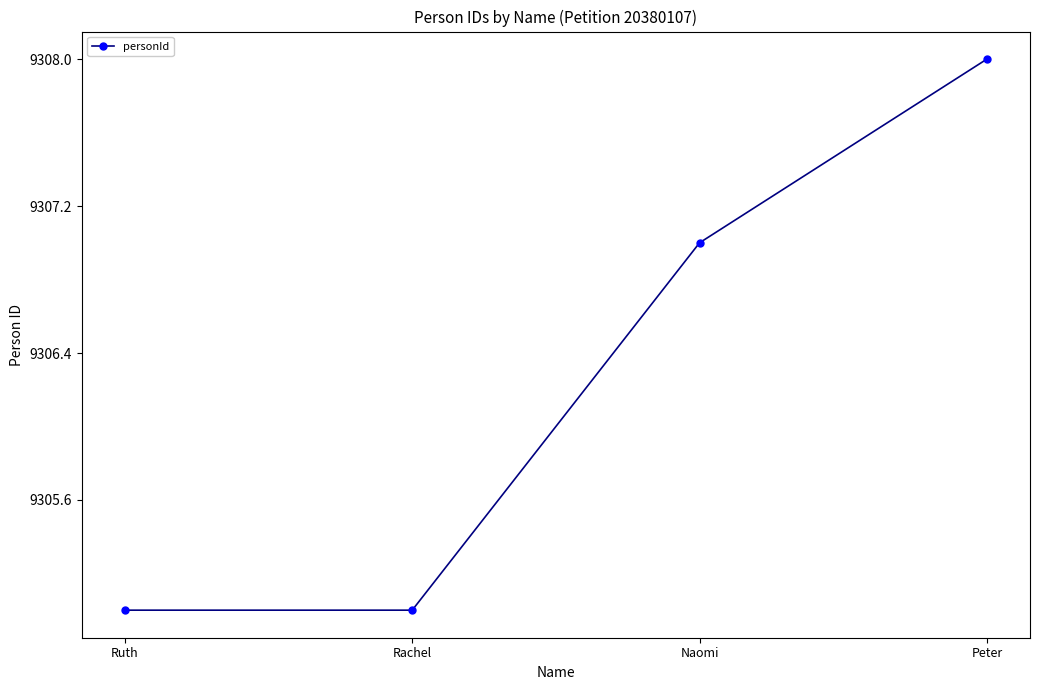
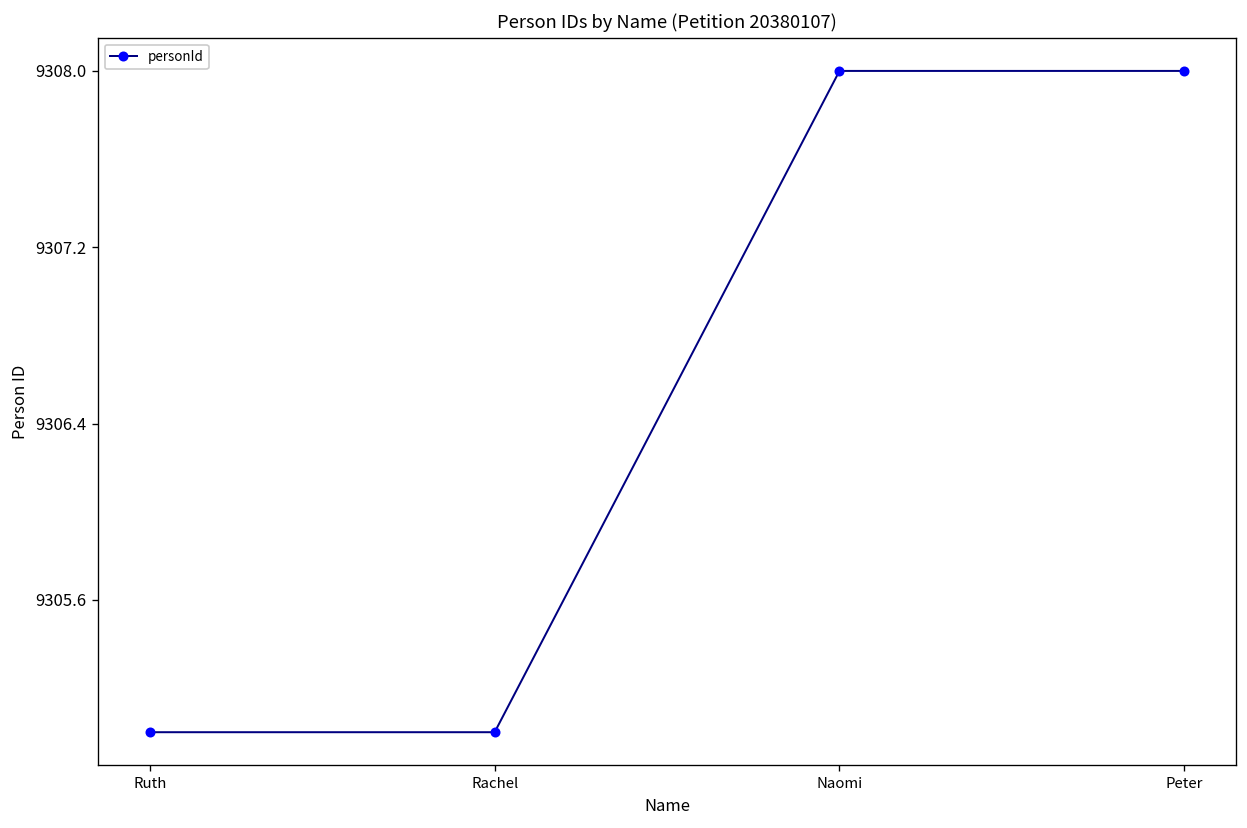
  {
    "Ruth": 9305,
    "Rachel": 9305,
-   "Naomi": 9307,
+   "Naomi": 9308,
    "Peter": 9308
  }
